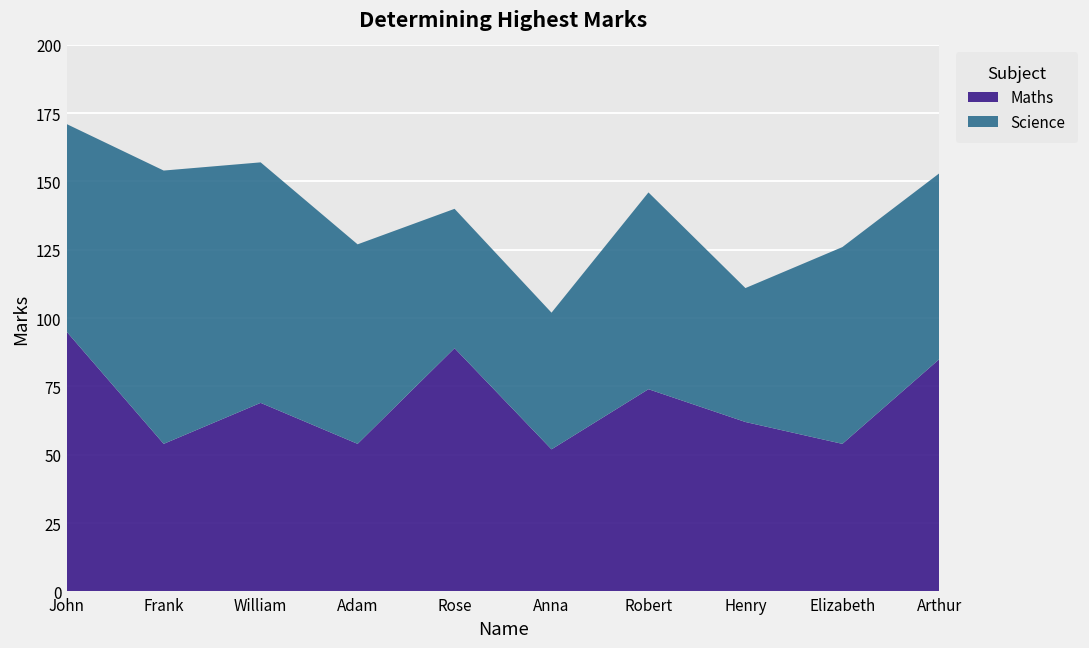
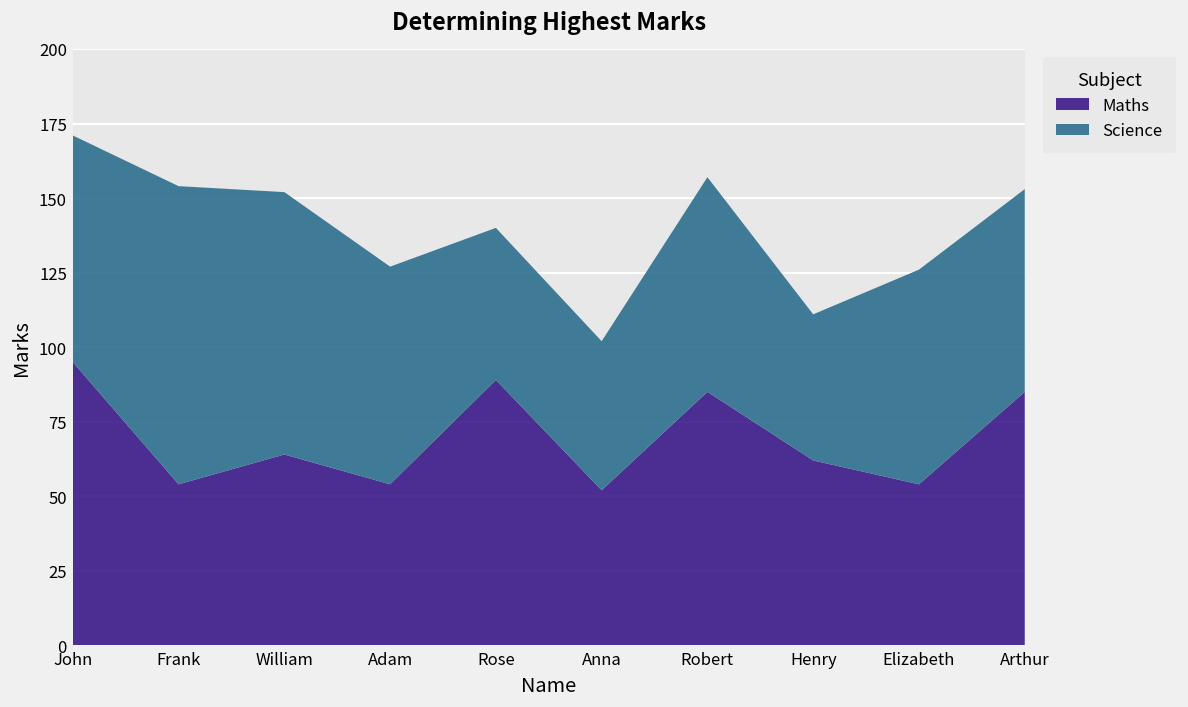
  {
    "Maths": {
      "John": 95,
      "Frank": 54,
-     "William": 69,
+     "William": 64,
      "Adam": 54,
      "Rose": 89,
      "Anna": 52,
-     "Robert": 74,
+     "Robert": 85,
      "Henry": 62,
      "Elizabeth": 54,
      "Arthur": 85
    },
    "Science": {
      "John": 76,
      "Frank": 100,
      "William": 88,
      "Adam": 73,
      "Rose": 51,
      "Anna": 50,
      "Robert": 72,
      "Henry": 49,
      "Elizabeth": 72,
      "Arthur": 68
    }
  }
